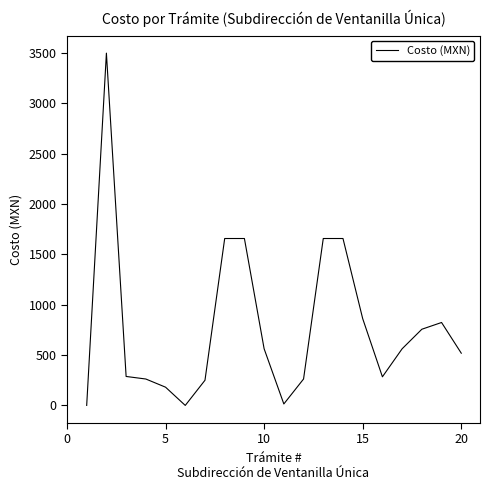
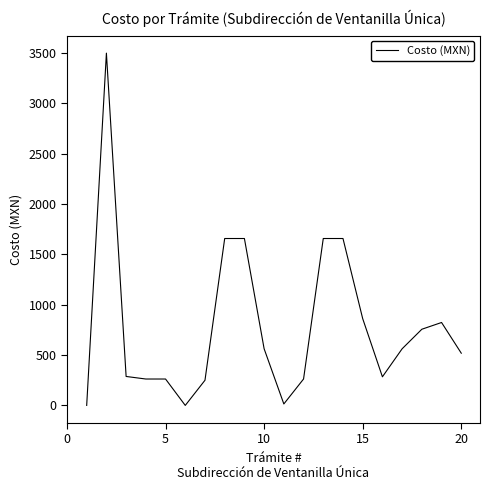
  {
-   "5": 180,
+   "5": 260,
    "10": 560,
    "15": 860,
    "20": 520
  }
